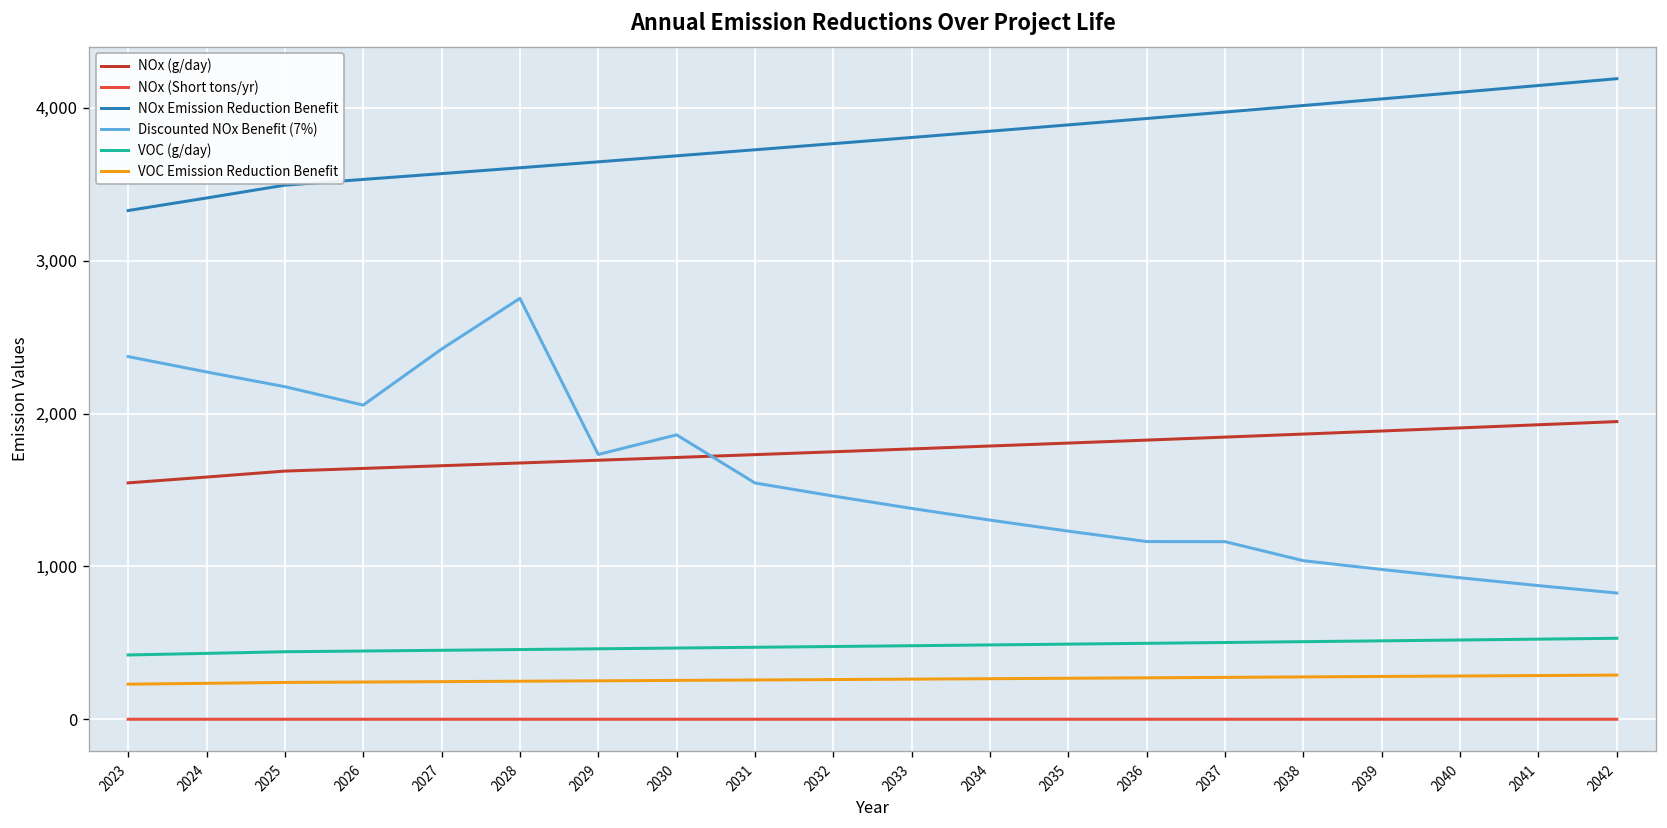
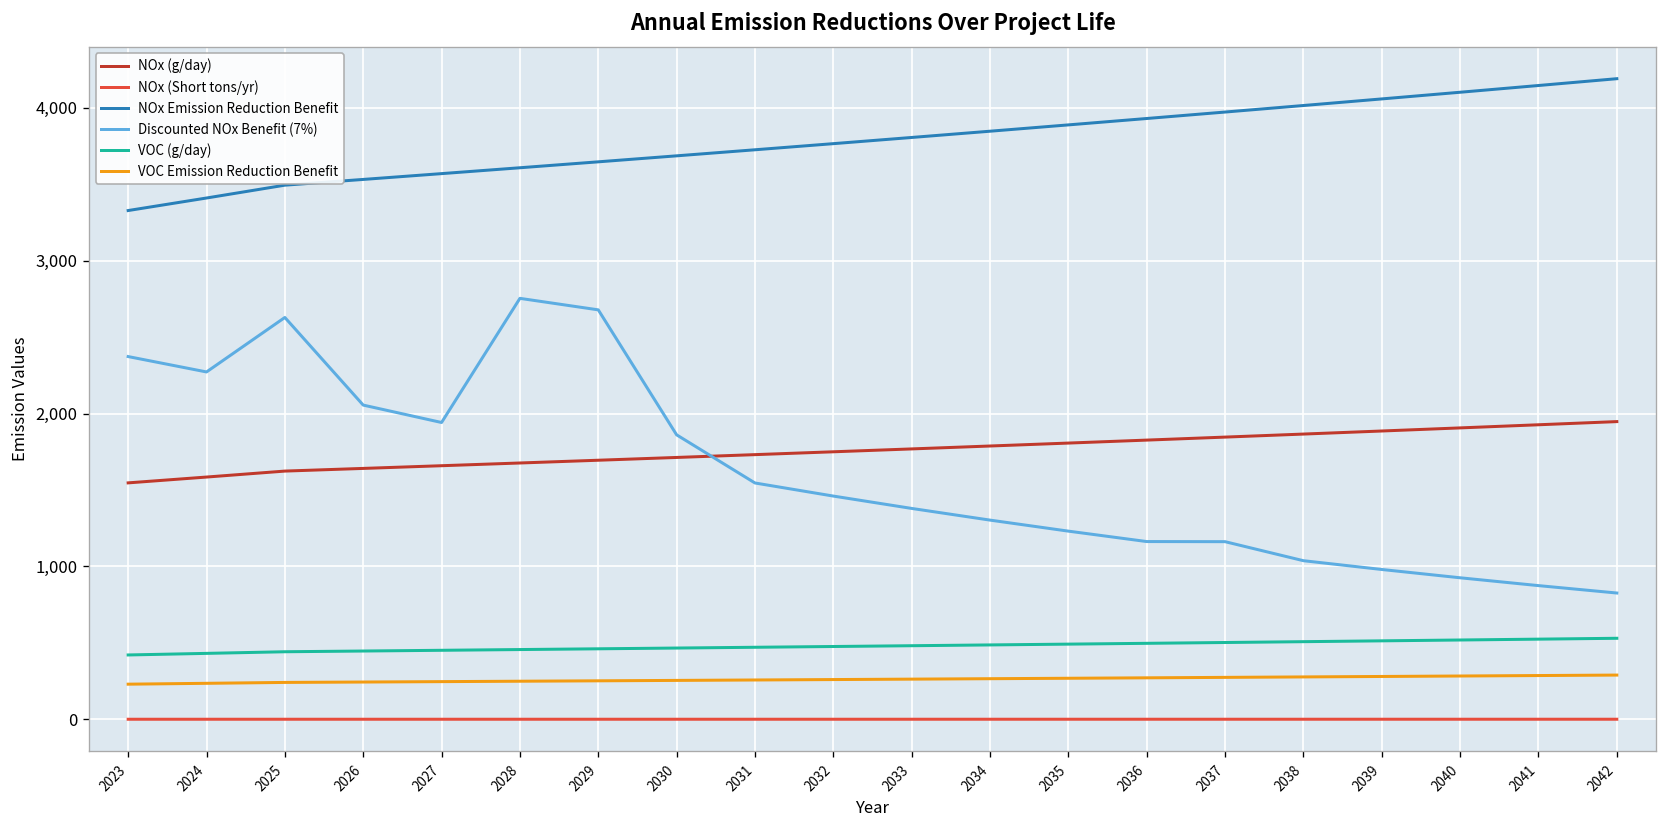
  {
    "NOx Emission Reduction Benefit": {
      "2023": "3,330",
      "2024": "3,410",
      "2025": "3,490",
      "2026": "3,530",
      "2027": "3,570",
      "2028": "3,610",
      "2029": "3,650",
      "2030": "3,690",
      "2031": "3,730",
      "2032": "3,770",
      "2033": "3,810",
      "2034": "3,850",
      "2035": "3,890",
      "2036": "3,930",
      "2037": "3,970",
      "2038": "4,020",
      "2039": "4,060",
      "2040": "4,100",
      "2041": "4,150",
      "2042": "4,190"
    },
    "Discounted NOx Benefit (7%)": {
      "2023": "2,370",
      "2024": "2,270",
-     "2025": "2,180",
+     "2025": "2,630",
      "2026": "2,060",
-     "2027": "2,420",
+     "2027": "1,940",
      "2028": "2,750",
-     "2029": "1,730",
+     "2029": "2,680",
      "2030": "1,860",
      "2031": "1,550",
      "2032": "1,460",
      "2033": "1,380",
      "2034": "1,300",
      "2035": "1,230",
      "2036": "1,160",
      "2037": "1,160",
      "2038": "1,040",
      "2039": "980",
      "2040": "930",
      "2041": "870",
      "2042": "830"
    },
    "VOC (g/day)": {
      "2023": "420",
      "2024": "430",
      "2025": "440",
      "2026": "450",
      "2027": "450",
      "2028": "460",
      "2029": "460",
      "2030": "470",
      "2031": "470",
      "2032": "480",
      "2033": "480",
      "2034": "490",
      "2035": "490",
      "2036": "500",
      "2037": "500",
      "2038": "510",
      "2039": "510",
      "2040": "520",
      "2041": "520",
      "2042": "530"
    },
    "VOC Emission Reduction Benefit": {
      "2023": "230",
      "2024": "240",
      "2025": "240",
      "2026": "240",
      "2027": "250",
      "2028": "250",
      "2029": "250",
      "2030": "250",
      "2031": "260",
      "2032": "260",
      "2033": "260",
      "2034": "270",
      "2035": "270",
      "2036": "270",
      "2037": "270",
      "2038": "280",
      "2039": "280",
      "2040": "280",
      "2041": "290",
      "2042": "290"
    }
  }
